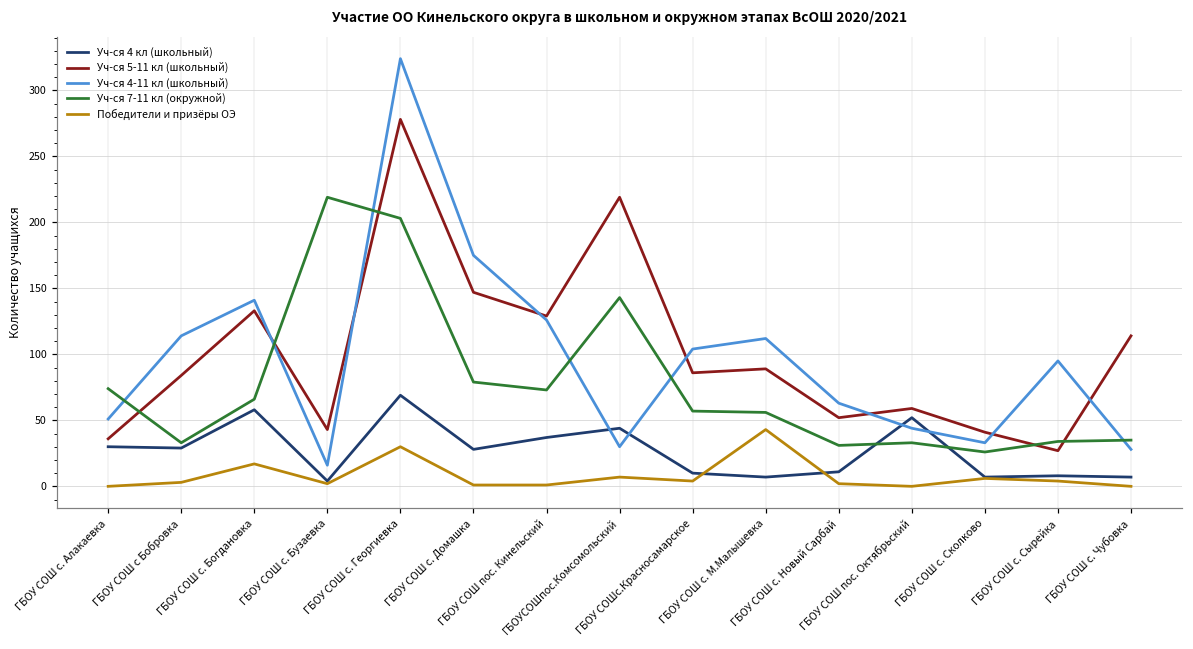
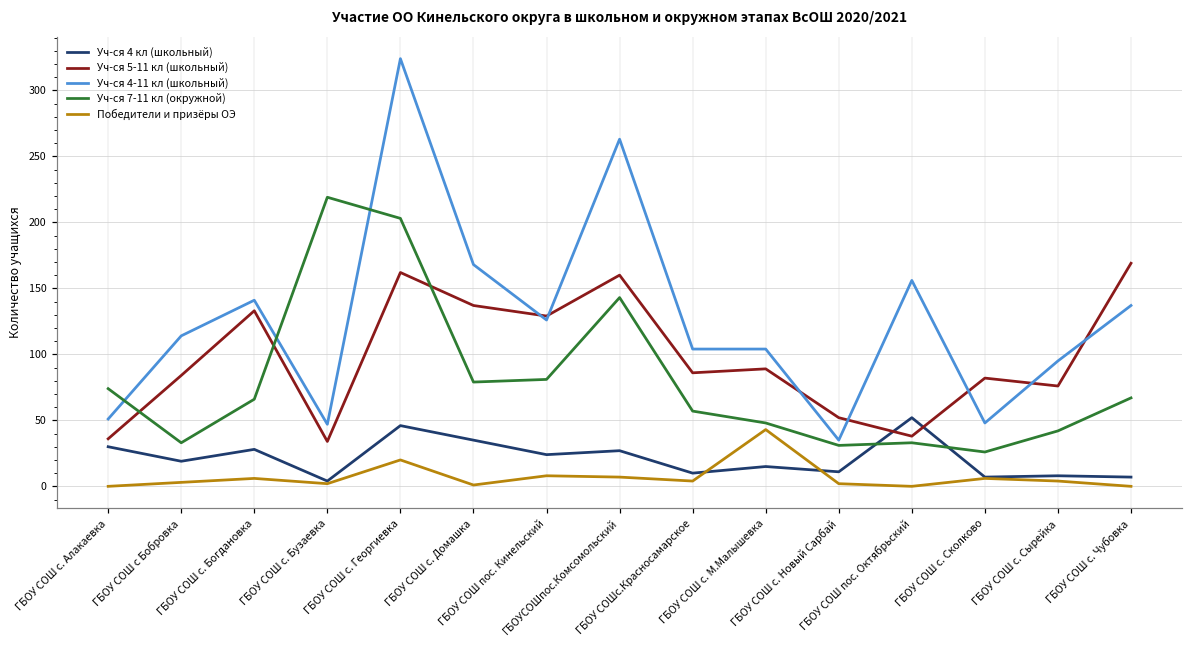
  {
    "Уч-ся 4 кл (школьный)": {
      "ГБОУ СОШ с. Алакаевка": 30,
-     "ГБОУ СОШ с Бобровка": 29,
-     "ГБОУ СОШ с. Богдановка": 58,
-     "ГБОУ СОШ с. Георгиевка": 69,
-     "ГБОУ СОШ с. Домашка": 28,
-     "ГБОУ СОШ пос. Кинельский": 37,
-     "ГБОУСОШпос.Комсомольский": 44,
+     "ГБОУ СОШ с Бобровка": 19,
+     "ГБОУ СОШ с. Богдановка": 28,
+     "ГБОУ СОШ с. Георгиевка": 46,
+     "ГБОУ СОШ с. Домашка": 35,
+     "ГБОУ СОШ пос. Кинельский": 24,
+     "ГБОУСОШпос.Комсомольский": 27,
      "ГБОУ СОШс.Красносамарское": 10,
-     "ГБОУ СОШ с. М.Малышевка": 7,
+     "ГБОУ СОШ с. М.Малышевка": 15,
      "ГБОУ СОШ с. Новый Сарбай": 11,
      "ГБОУ СОШ пос. Октябрьский": 52,
      "ГБОУ СОШ с. Сырейка": 8,
      "ГБОУ СОШ с. Чубовка": 7
    },
    "Уч-ся 5-11 кл (школьный)": {
      "ГБОУ СОШ с. Алакаевка": 36,
      "ГБОУ СОШ с Бобровка": 84,
      "ГБОУ СОШ с. Богдановка": 133,
-     "ГБОУ СОШ с. Бузаевка": 43,
-     "ГБОУ СОШ с. Георгиевка": 278,
-     "ГБОУ СОШ с. Домашка": 147,
+     "ГБОУ СОШ с. Бузаевка": 34,
+     "ГБОУ СОШ с. Георгиевка": 162,
+     "ГБОУ СОШ с. Домашка": 137,
      "ГБОУ СОШ пос. Кинельский": 129,
-     "ГБОУСОШпос.Комсомольский": 219,
+     "ГБОУСОШпос.Комсомольский": 160,
      "ГБОУ СОШс.Красносамарское": 86,
      "ГБОУ СОШ с. М.Малышевка": 89,
      "ГБОУ СОШ с. Новый Сарбай": 52,
-     "ГБОУ СОШ пос. Октябрьский": 59,
-     "ГБОУ СОШ с. Сколково": 41,
-     "ГБОУ СОШ с. Сырейка": 27,
-     "ГБОУ СОШ с. Чубовка": 114
+     "ГБОУ СОШ пос. Октябрьский": 38,
+     "ГБОУ СОШ с. Сколково": 82,
+     "ГБОУ СОШ с. Сырейка": 76,
+     "ГБОУ СОШ с. Чубовка": 169
    },
    "Уч-ся 4-11 кл (школьный)": {
      "ГБОУ СОШ с. Алакаевка": 51,
      "ГБОУ СОШ с Бобровка": 114,
      "ГБОУ СОШ с. Богдановка": 141,
-     "ГБОУ СОШ с. Бузаевка": 16,
+     "ГБОУ СОШ с. Бузаевка": 47,
      "ГБОУ СОШ с. Георгиевка": 324,
-     "ГБОУ СОШ с. Домашка": 175,
+     "ГБОУ СОШ с. Домашка": 168,
      "ГБОУ СОШ пос. Кинельский": 126,
-     "ГБОУСОШпос.Комсомольский": 30,
+     "ГБОУСОШпос.Комсомольский": 263,
      "ГБОУ СОШс.Красносамарское": 104,
-     "ГБОУ СОШ с. М.Малышевка": 112,
-     "ГБОУ СОШ с. Новый Сарбай": 63,
-     "ГБОУ СОШ пос. Октябрьский": 44,
-     "ГБОУ СОШ с. Сколково": 33,
+     "ГБОУ СОШ с. М.Малышевка": 104,
+     "ГБОУ СОШ с. Новый Сарбай": 35,
+     "ГБОУ СОШ пос. Октябрьский": 156,
+     "ГБОУ СОШ с. Сколково": 48,
      "ГБОУ СОШ с. Сырейка": 95,
-     "ГБОУ СОШ с. Чубовка": 28
+     "ГБОУ СОШ с. Чубовка": 137
    },
    "Уч-ся 7-11 кл (окружной)": {
      "ГБОУ СОШ с. Алакаевка": 74,
      "ГБОУ СОШ с Бобровка": 33,
      "ГБОУ СОШ с. Богдановка": 66,
      "ГБОУ СОШ с. Бузаевка": 219,
      "ГБОУ СОШ с. Георгиевка": 203,
      "ГБОУ СОШ с. Домашка": 79,
-     "ГБОУ СОШ пос. Кинельский": 73,
+     "ГБОУ СОШ пос. Кинельский": 81,
      "ГБОУСОШпос.Комсомольский": 143,
      "ГБОУ СОШс.Красносамарское": 57,
-     "ГБОУ СОШ с. М.Малышевка": 56,
+     "ГБОУ СОШ с. М.Малышевка": 48,
      "ГБОУ СОШ с. Новый Сарбай": 31,
      "ГБОУ СОШ пос. Октябрьский": 33,
      "ГБОУ СОШ с. Сколково": 26,
-     "ГБОУ СОШ с. Сырейка": 34,
-     "ГБОУ СОШ с. Чубовка": 35
+     "ГБОУ СОШ с. Сырейка": 42,
+     "ГБОУ СОШ с. Чубовка": 67
    },
    "Победители и призёры ОЭ": {
      "ГБОУ СОШ с. Алакаевка": 0,
      "ГБОУ СОШ с Бобровка": 3,
-     "ГБОУ СОШ с. Богдановка": 17,
-     "ГБОУ СОШ с. Георгиевка": 30,
+     "ГБОУ СОШ с. Богдановка": 6,
+     "ГБОУ СОШ с. Георгиевка": 20,
      "ГБОУ СОШ с. Домашка": 1,
-     "ГБОУ СОШ пос. Кинельский": 1,
+     "ГБОУ СОШ пос. Кинельский": 8,
      "ГБОУСОШпос.Комсомольский": 7,
      "ГБОУ СОШс.Красносамарское": 4,
      "ГБОУ СОШ с. М.Малышевка": 43,
      "ГБОУ СОШ с. Новый Сарбай": 2,
      "ГБОУ СОШ пос. Октябрьский": 0,
      "ГБОУ СОШ с. Сырейка": 4,
      "ГБОУ СОШ с. Чубовка": 0
    }
  }
